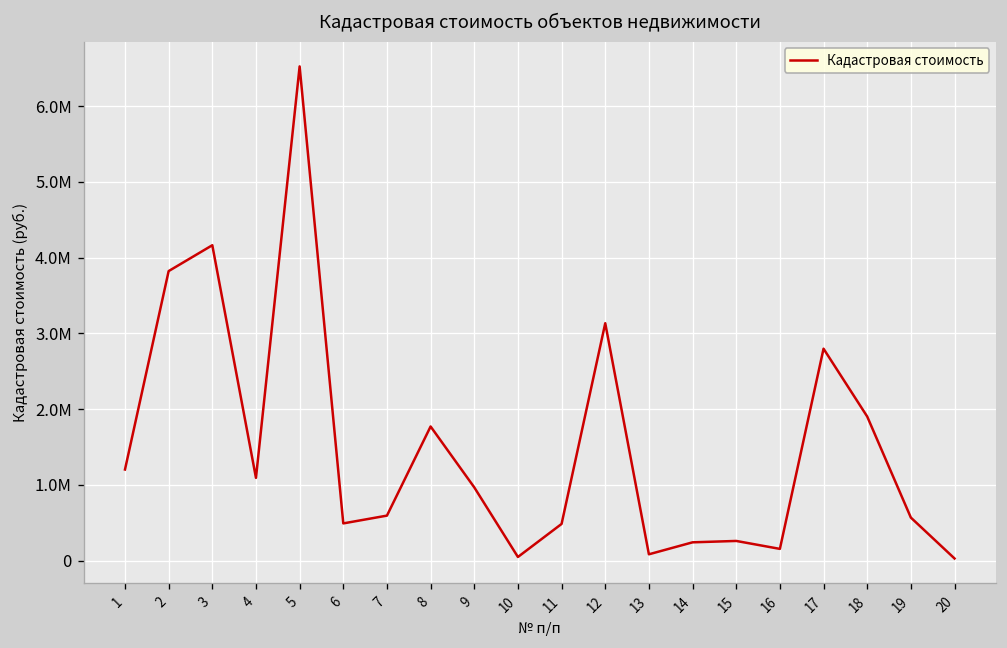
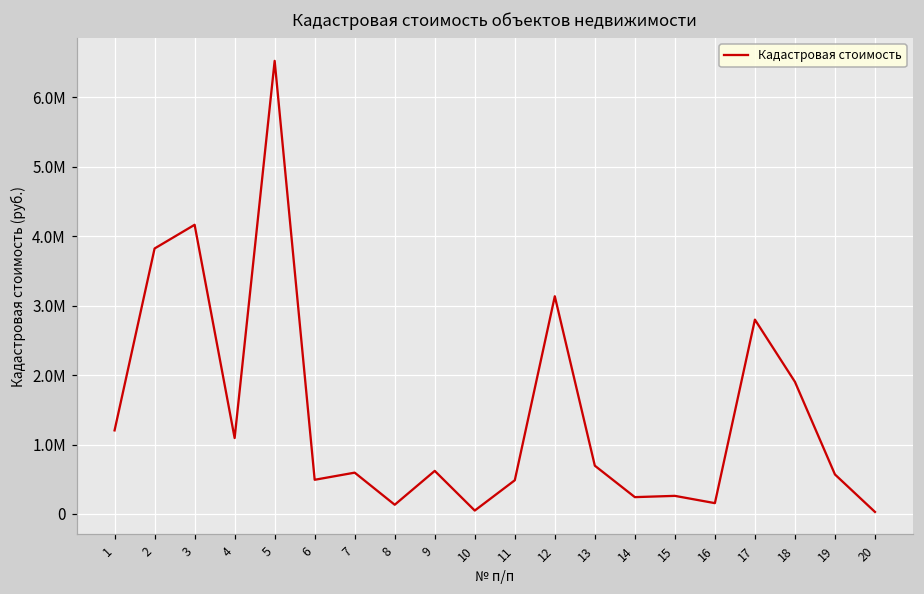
  {
    "1": 1200000,
    "2": 3800000,
    "3": 4200000,
    "4": 1100000,
    "5": 6500000,
    "6": 500000,
    "7": 600000,
-   "8": 1800000,
-   "9": 1000000,
+   "8": 100000,
+   "9": 600000,
    "10": 0,
    "11": 500000,
    "12": 3100000,
-   "13": 100000,
+   "13": 700000,
    "14": 200000,
    "15": 300000,
    "16": 200000,
    "17": 2800000,
    "18": 1900000,
    "19": 600000,
    "20": 0
  }
